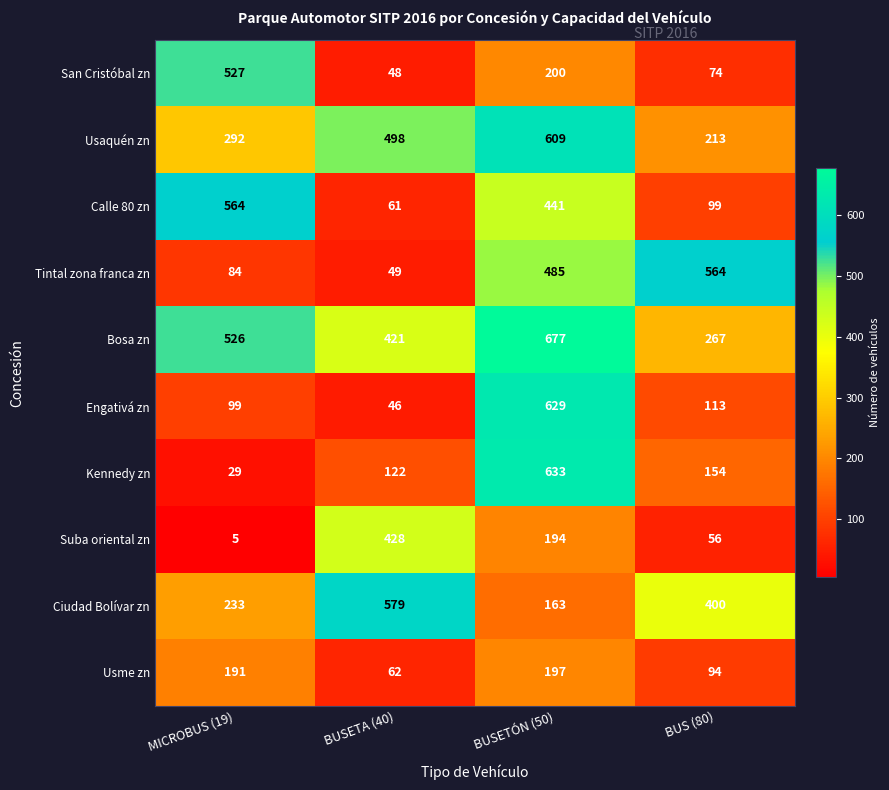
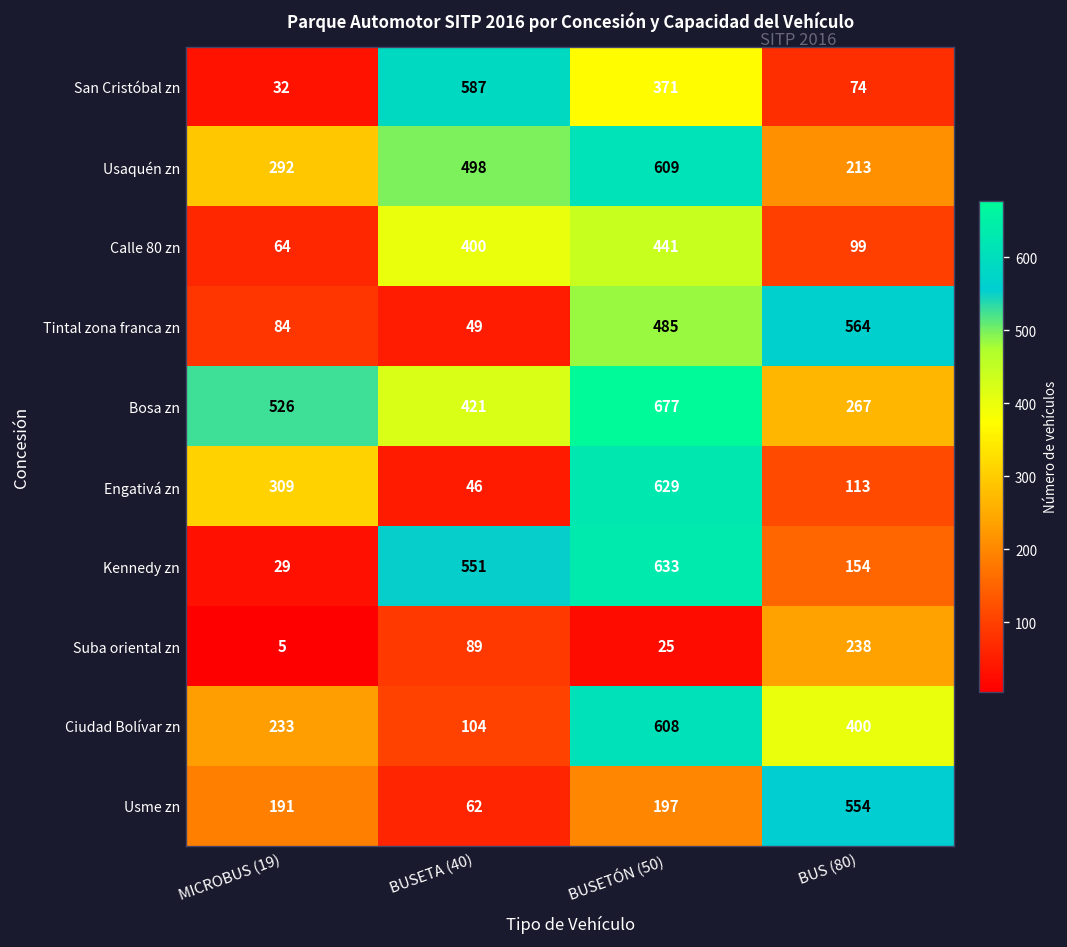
  {
    "San Cristóbal zn": {
-     "MICROBUS (19)": 527,
-     "BUSETA (40)": 48,
-     "BUSETÓN (50)": 200,
+     "MICROBUS (19)": 32,
+     "BUSETA (40)": 587,
+     "BUSETÓN (50)": 371,
      "BUS (80)": 74
    },
    "Usaquén zn": {
      "MICROBUS (19)": 292,
      "BUSETA (40)": 498,
      "BUSETÓN (50)": 609,
      "BUS (80)": 213
    },
    "Calle 80 zn": {
-     "MICROBUS (19)": 564,
-     "BUSETA (40)": 61,
+     "MICROBUS (19)": 64,
+     "BUSETA (40)": 400,
      "BUSETÓN (50)": 441,
      "BUS (80)": 99
    },
    "Tintal zona franca zn": {
      "MICROBUS (19)": 84,
      "BUSETA (40)": 49,
      "BUSETÓN (50)": 485,
      "BUS (80)": 564
    },
    "Bosa zn": {
      "MICROBUS (19)": 526,
      "BUSETA (40)": 421,
      "BUSETÓN (50)": 677,
      "BUS (80)": 267
    },
    "Engativá zn": {
-     "MICROBUS (19)": 99,
+     "MICROBUS (19)": 309,
      "BUSETA (40)": 46,
      "BUSETÓN (50)": 629,
      "BUS (80)": 113
    },
    "Kennedy zn": {
      "MICROBUS (19)": 29,
-     "BUSETA (40)": 122,
+     "BUSETA (40)": 551,
      "BUSETÓN (50)": 633,
      "BUS (80)": 154
    },
    "Suba oriental zn": {
      "MICROBUS (19)": 5,
-     "BUSETA (40)": 428,
-     "BUSETÓN (50)": 194,
-     "BUS (80)": 56
+     "BUSETA (40)": 89,
+     "BUSETÓN (50)": 25,
+     "BUS (80)": 238
    },
    "Ciudad Bolívar zn": {
      "MICROBUS (19)": 233,
-     "BUSETA (40)": 579,
-     "BUSETÓN (50)": 163,
+     "BUSETA (40)": 104,
+     "BUSETÓN (50)": 608,
      "BUS (80)": 400
    },
    "Usme zn": {
      "MICROBUS (19)": 191,
      "BUSETA (40)": 62,
      "BUSETÓN (50)": 197,
-     "BUS (80)": 94
+     "BUS (80)": 554
    }
  }
